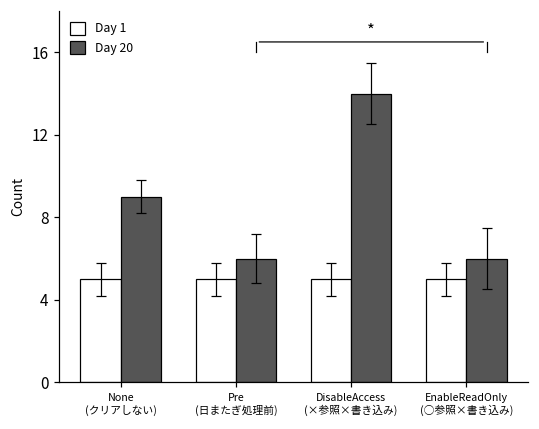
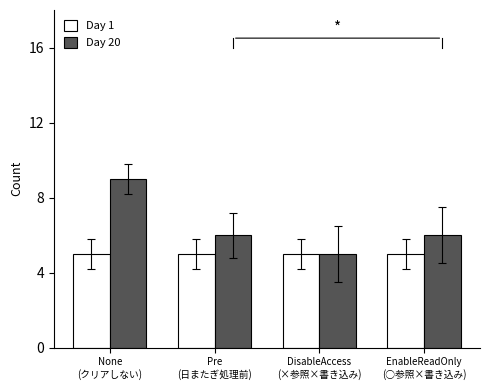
  {
    "Day 1": {
      "None (クリアしない)": 5,
      "Pre (日またぎ処理前)": 5,
      "DisableAccess (×参照×書き込み)": 5,
      "EnableReadOnly (○参照×書き込み)": 5
    },
    "Day 20": {
      "None (クリアしない)": 9,
      "Pre (日またぎ処理前)": 6,
-     "DisableAccess (×参照×書き込み)": 14,
+     "DisableAccess (×参照×書き込み)": 5,
      "EnableReadOnly (○参照×書き込み)": 6
    }
  }
